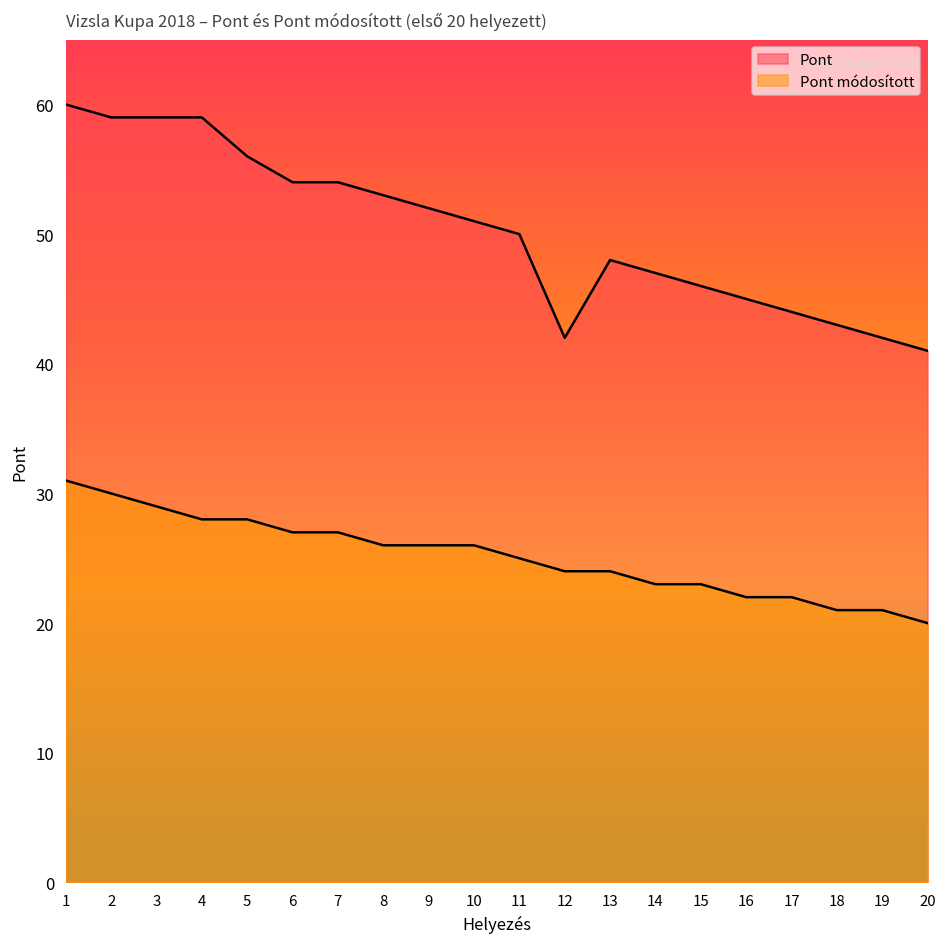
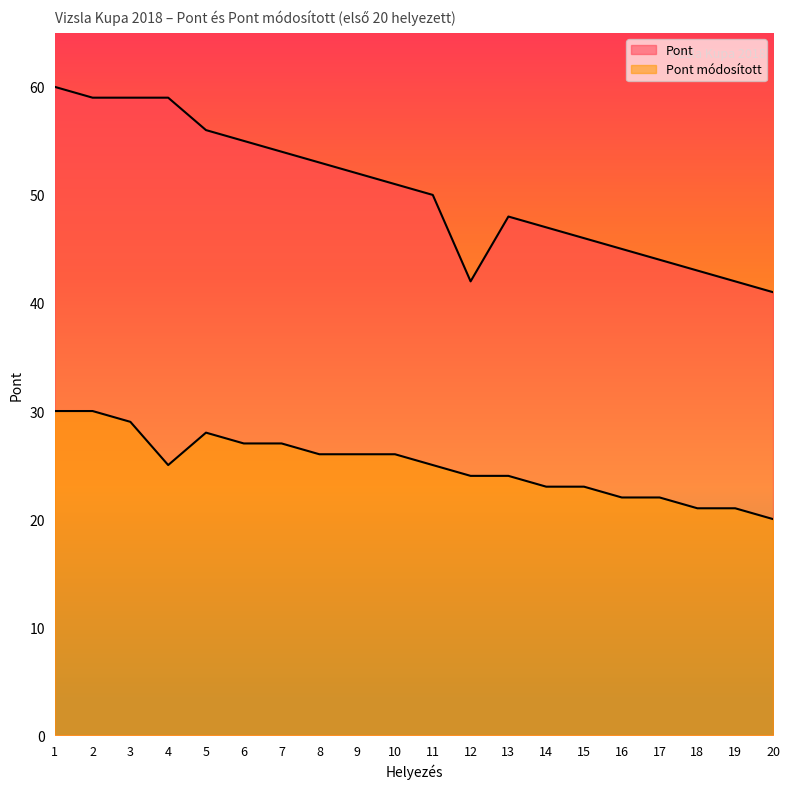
  {
    "Pont": {
      "1": 60,
      "2": 59,
      "3": 59,
      "4": 59,
      "5": 56,
-     "6": 54,
+     "6": 55,
      "7": 54,
      "8": 53,
      "9": 52,
      "10": 51,
      "11": 50,
      "12": 42,
      "13": 48,
      "14": 47,
      "15": 46,
      "16": 45,
      "17": 44,
      "18": 43,
      "19": 42,
      "20": 41
    },
    "Pont módosított": {
-     "1": 31,
+     "1": 30,
      "2": 30,
      "3": 29,
-     "4": 28,
+     "4": 25,
      "5": 28,
      "6": 27,
      "7": 27,
      "8": 26,
      "9": 26,
      "10": 26,
      "11": 25,
      "12": 24,
      "13": 24,
      "14": 23,
      "15": 23,
      "16": 22,
      "17": 22,
      "18": 21,
      "19": 21,
      "20": 20
    }
  }
